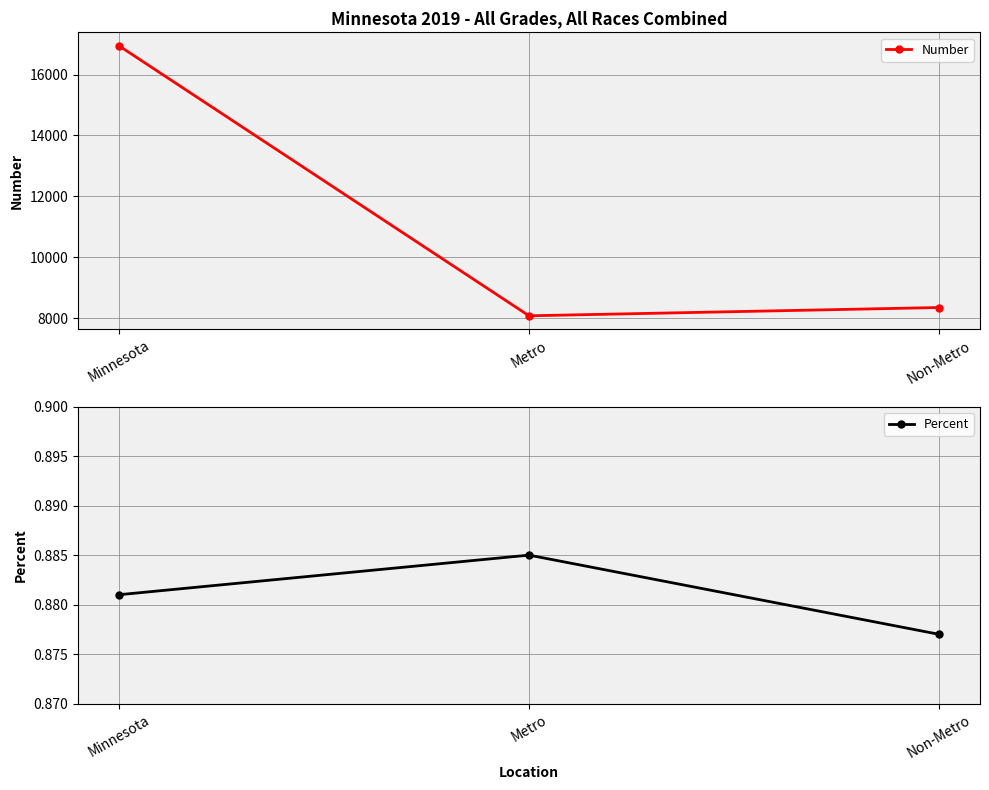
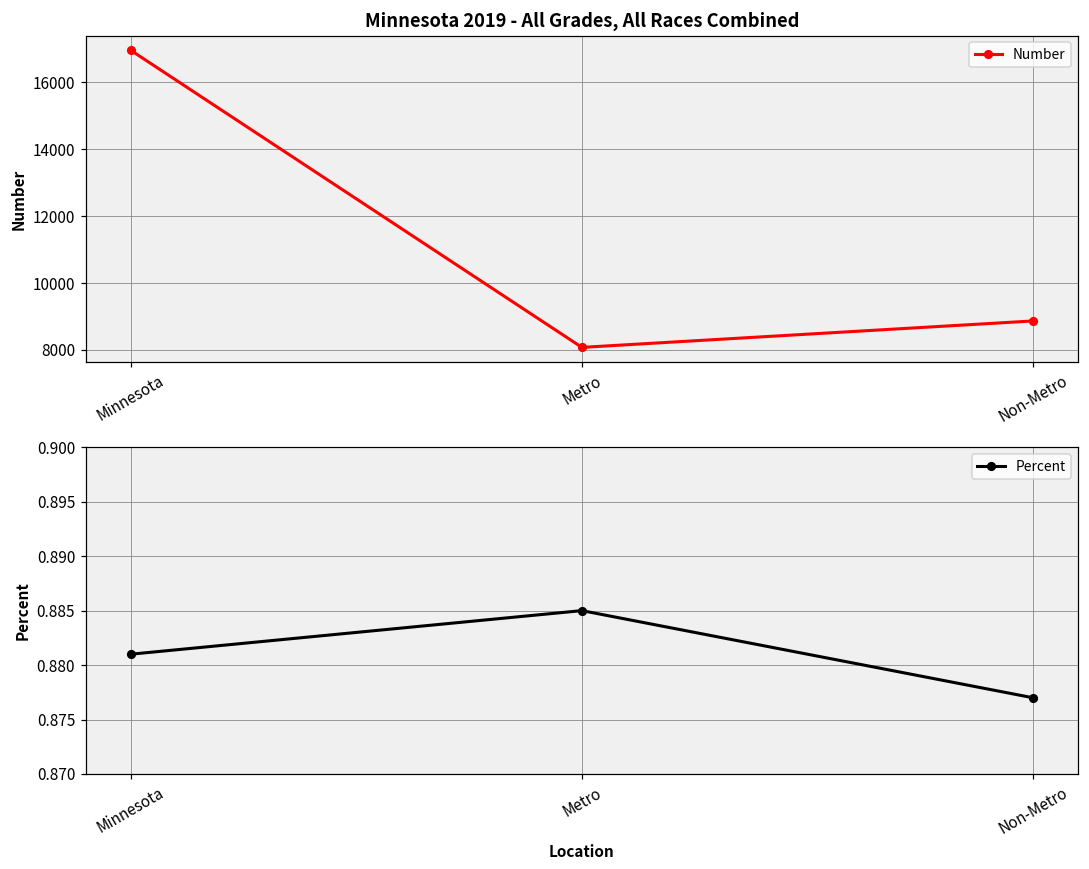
  {
    "Minnesota 2019 - All Grades, All Races Combined": {
      "Minnesota": 16900,
      "Metro": 8100,
-     "Non-Metro": 8400
+     "Non-Metro": 8900
    }
  }
